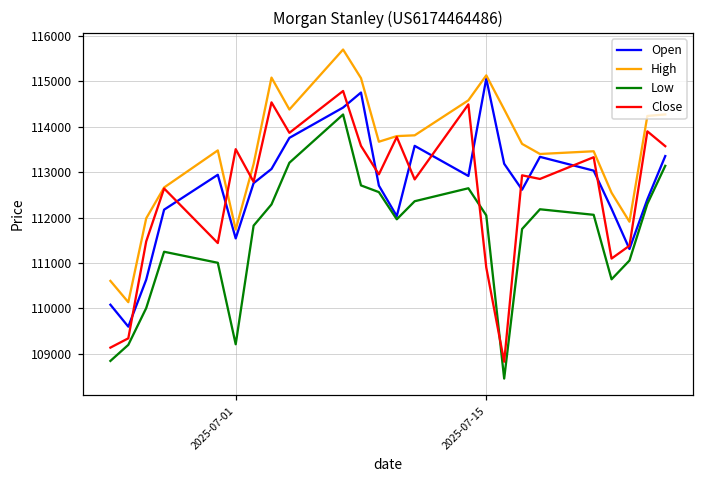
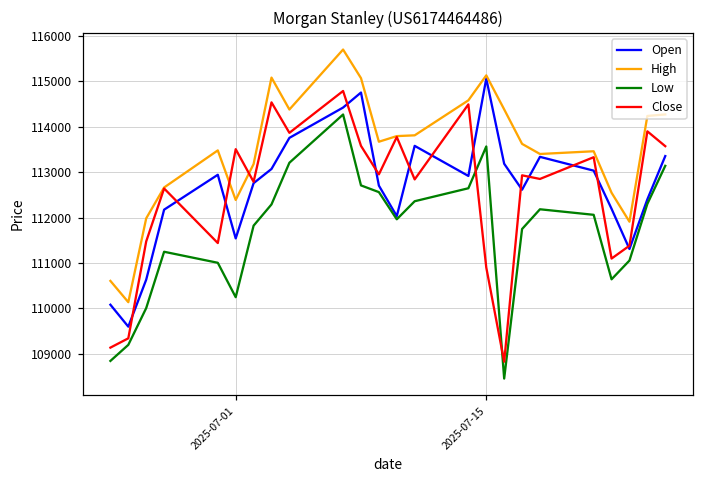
  {
    "Open": {
      "2025-07-01": 111500,
      "2025-07-15": 115100
    },
    "High": {
-     "2025-07-01": 111700,
+     "2025-07-01": 112400,
      "2025-07-15": 115100
    },
    "Low": {
-     "2025-07-01": 109200,
-     "2025-07-15": 112000
+     "2025-07-01": 110200,
+     "2025-07-15": 113600
    },
    "Close": {
      "2025-07-01": 113500,
      "2025-07-15": 110900
    }
  }
